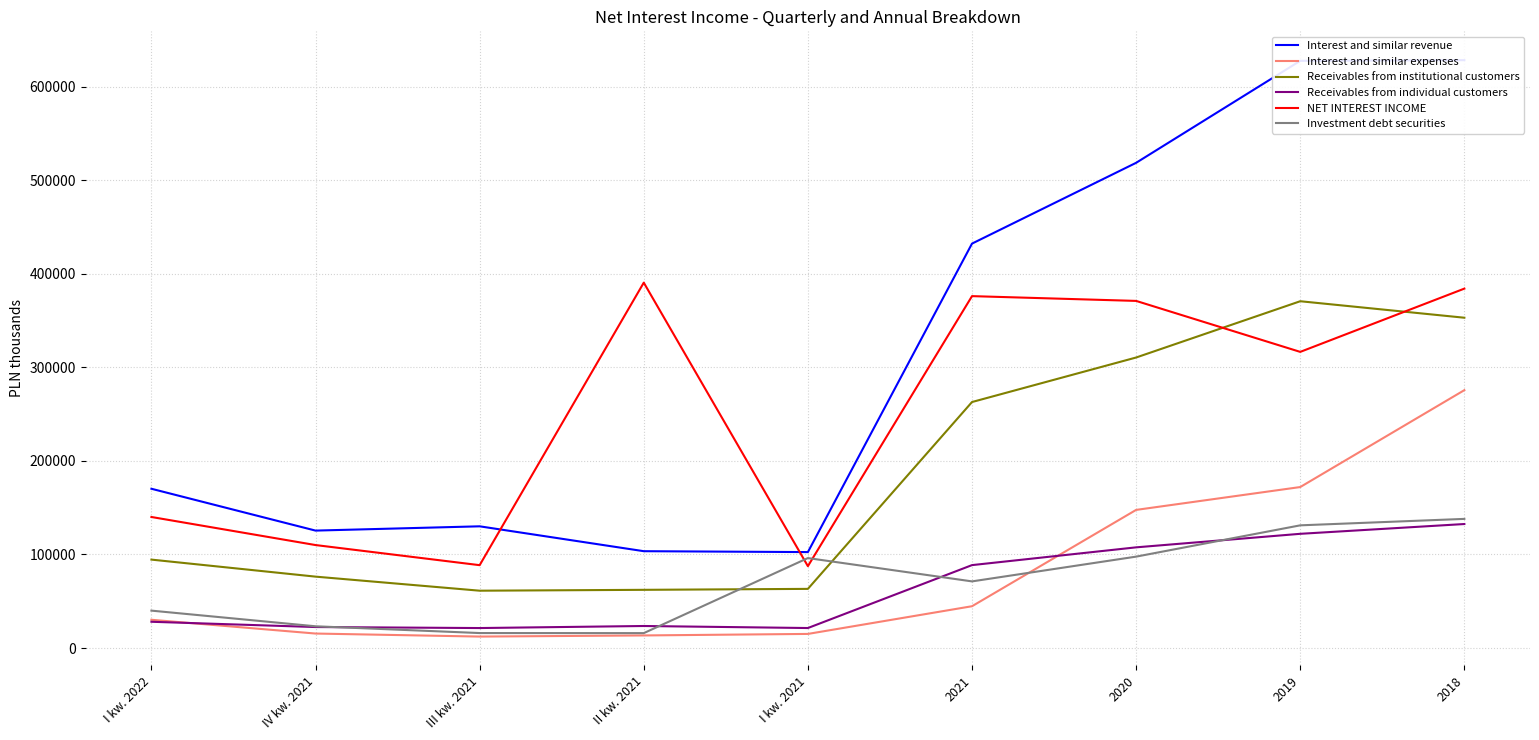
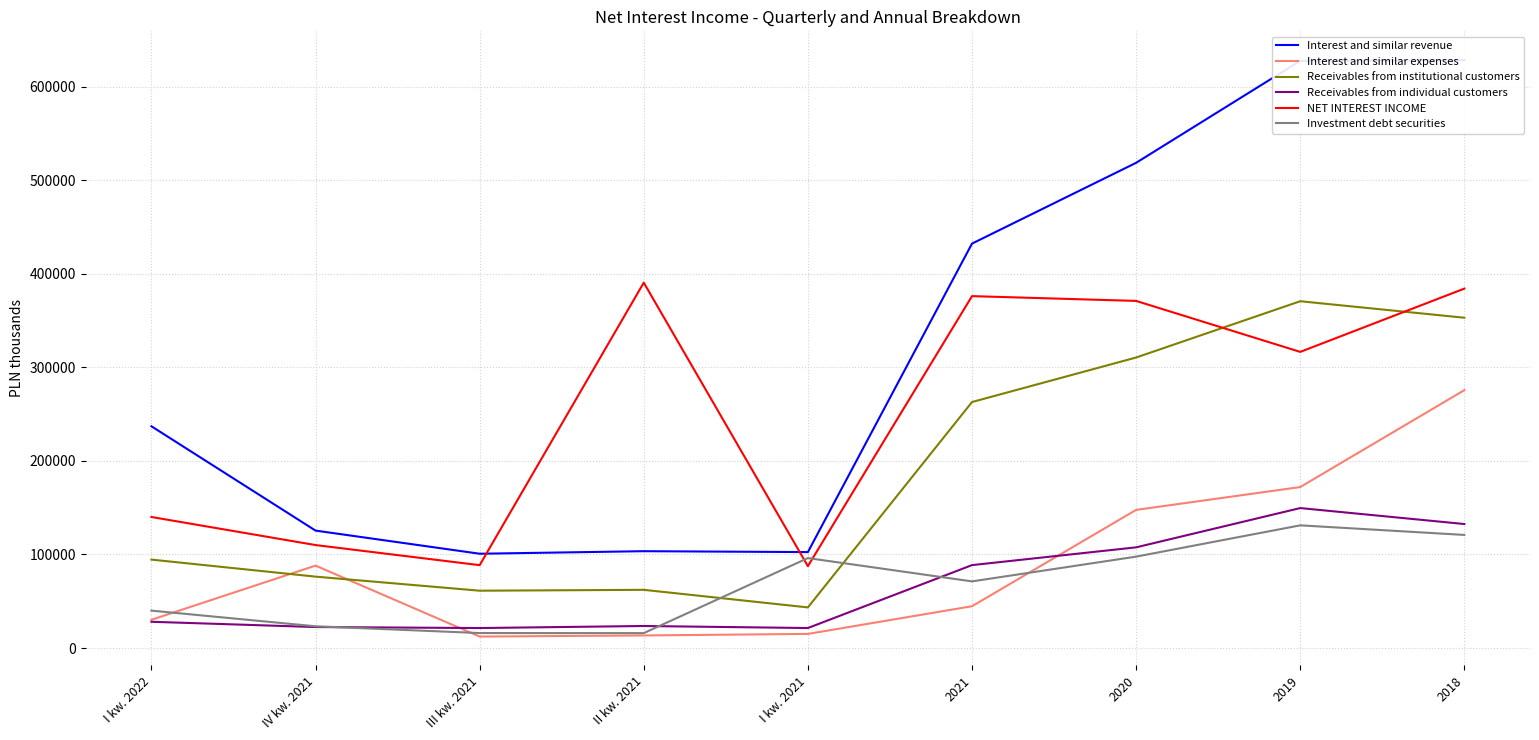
  {
    "Interest and similar revenue": {
-     "I kw. 2022": 170000,
+     "I kw. 2022": 240000,
      "IV kw. 2021": 130000,
-     "III kw. 2021": 130000,
+     "III kw. 2021": 100000,
      "II kw. 2021": 100000,
      "I kw. 2021": 100000,
      "2021": 430000,
      "2020": 520000
    },
    "Interest and similar expenses": {
-     "IV kw. 2021": 20000,
+     "IV kw. 2021": 90000,
      "III kw. 2021": 10000,
      "I kw. 2021": 20000,
      "2021": 40000,
      "2020": 150000,
      "2019": 170000,
      "2018": 280000
    },
    "Receivables from institutional customers": {
      "I kw. 2022": 90000,
      "IV kw. 2021": 80000,
      "III kw. 2021": 60000,
      "II kw. 2021": 60000,
-     "I kw. 2021": 60000,
+     "I kw. 2021": 40000,
      "2021": 260000,
      "2020": 310000,
      "2019": 370000,
      "2018": 350000
    },
    "Receivables from individual customers": {
      "III kw. 2021": 20000,
      "II kw. 2021": 20000,
      "I kw. 2021": 20000,
      "2021": 90000,
      "2020": 110000,
-     "2019": 120000,
+     "2019": 150000,
      "2018": 130000
    },
    "NET INTEREST INCOME": {
      "I kw. 2022": 140000,
      "IV kw. 2021": 110000,
      "III kw. 2021": 90000,
      "II kw. 2021": 390000,
      "I kw. 2021": 90000,
      "2021": 380000,
      "2020": 370000,
      "2019": 320000,
      "2018": 380000
    },
    "Investment debt securities": {
      "I kw. 2022": 40000,
      "III kw. 2021": 20000,
      "I kw. 2021": 100000,
      "2021": 70000,
      "2020": 100000,
      "2019": 130000,
-     "2018": 140000
+     "2018": 120000
    }
  }
